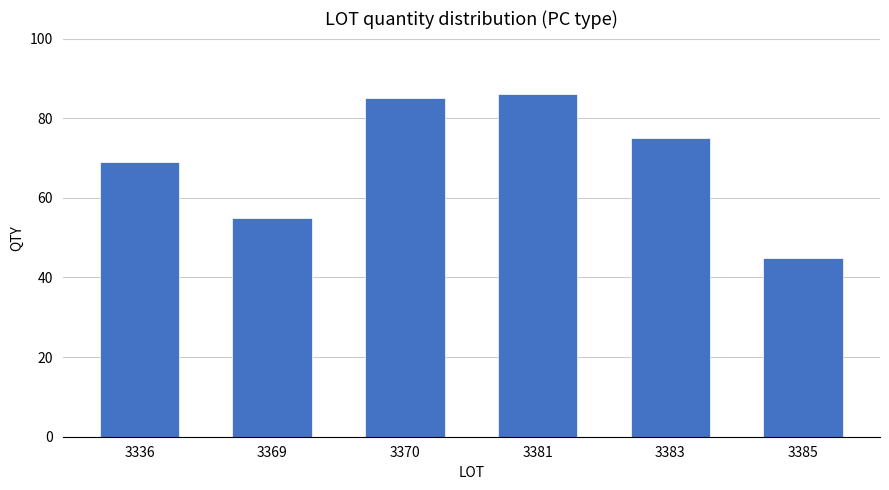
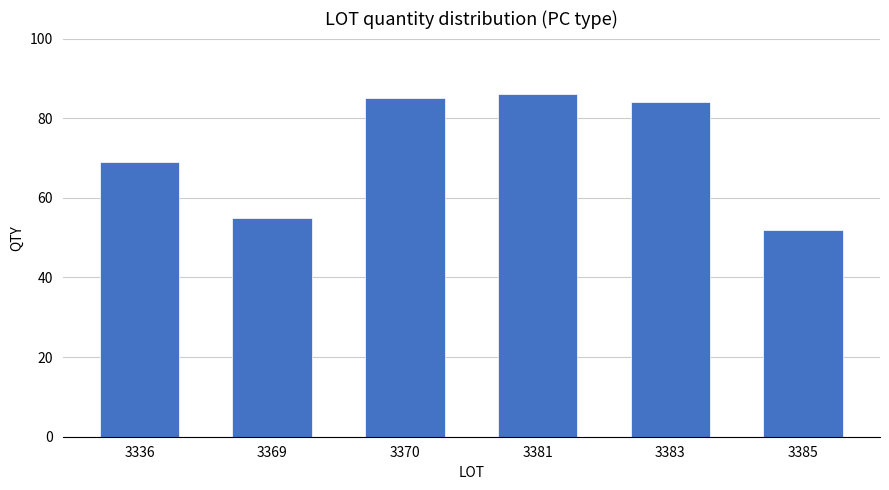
  {
    "3336": 69,
    "3369": 55,
    "3370": 85,
    "3381": 86,
-   "3383": 75,
-   "3385": 45
+   "3383": 84,
+   "3385": 52
  }
